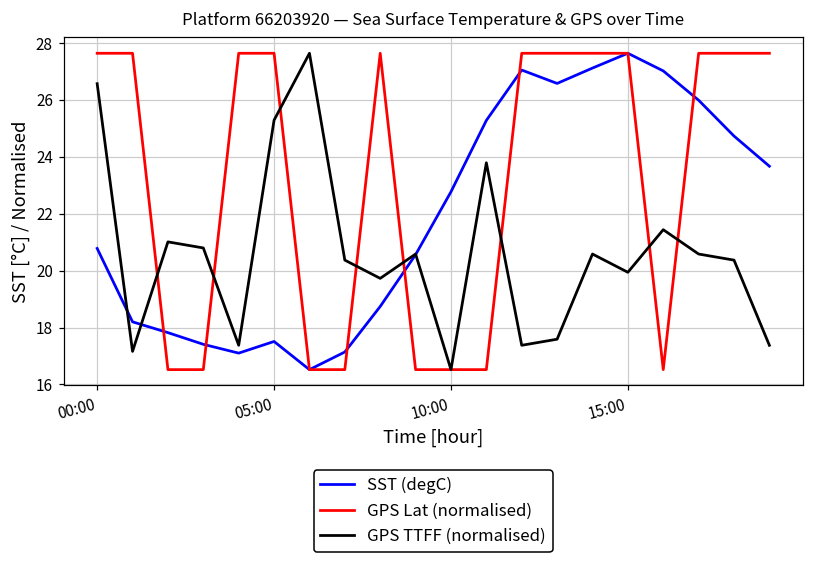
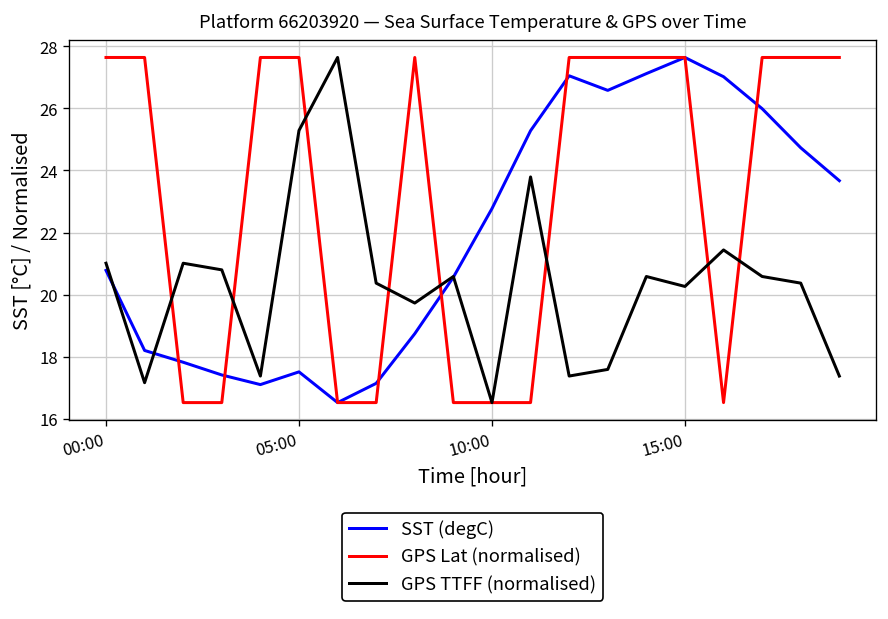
  {
    "SST (degC)": {
      "00:00": 20.8,
      "05:00": 17.5,
      "10:00": 22.8
    },
    "GPS Lat (normalised)": {
      "00:00": 27.6,
      "05:00": 27.6
    },
    "GPS TTFF (normalised)": {
-     "00:00": 26.6,
+     "00:00": 21.0,
      "05:00": 25.3,
-     "15:00": 19.9
+     "15:00": 20.3
    }
  }
